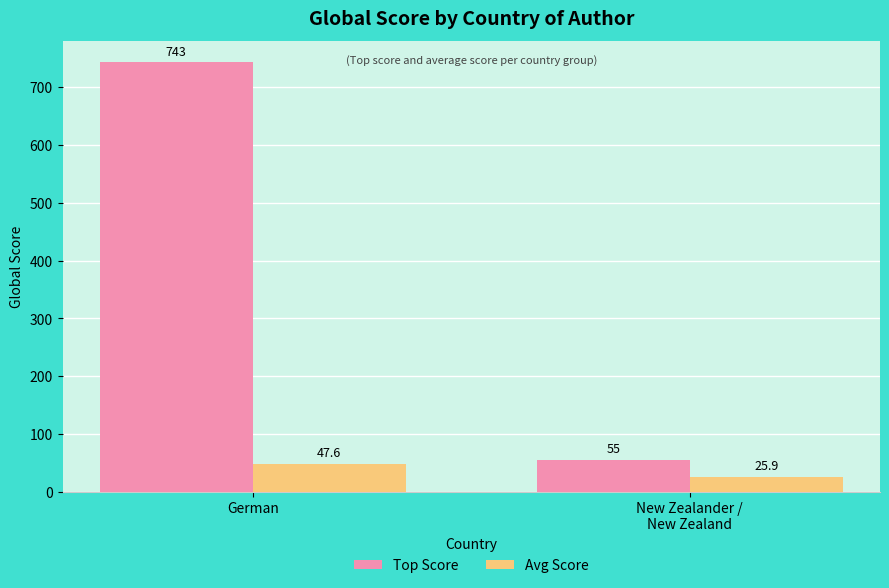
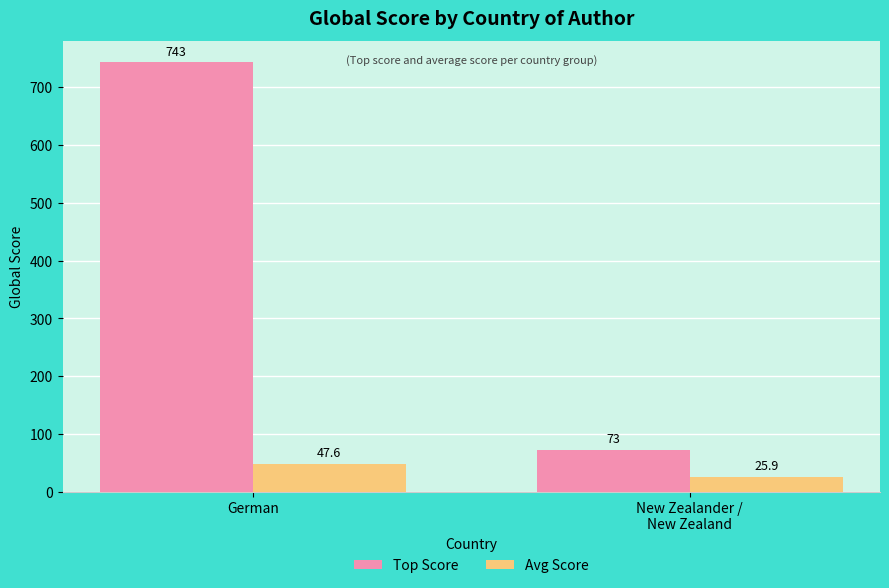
  {
    "Top Score": {
      "German": 743,
-     "New Zealander / New Zealand": 55
+     "New Zealander / New Zealand": 73
    },
    "Avg Score": {
      "German": 47.6,
      "New Zealander / New Zealand": 25.9
    }
  }
